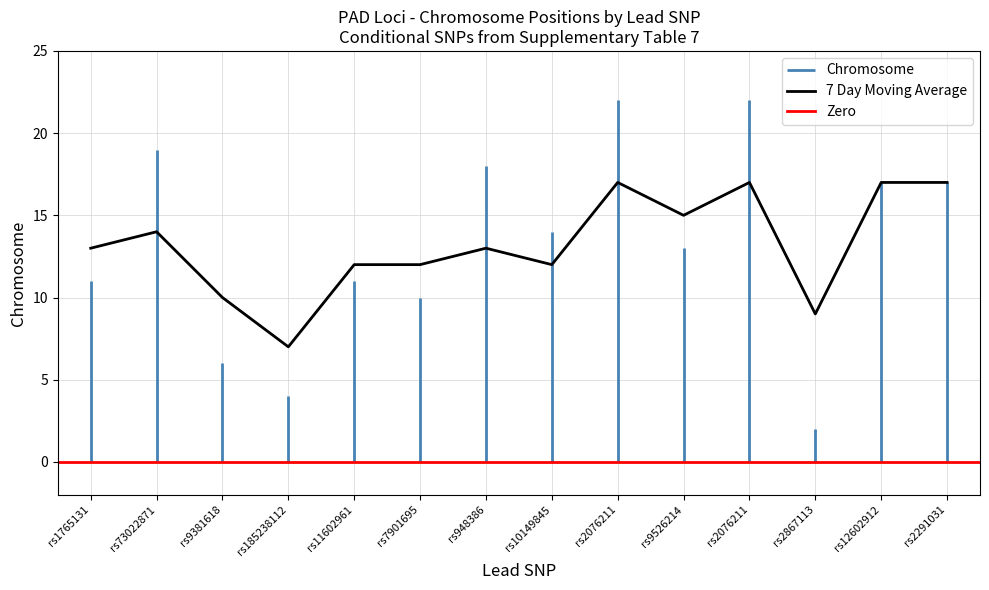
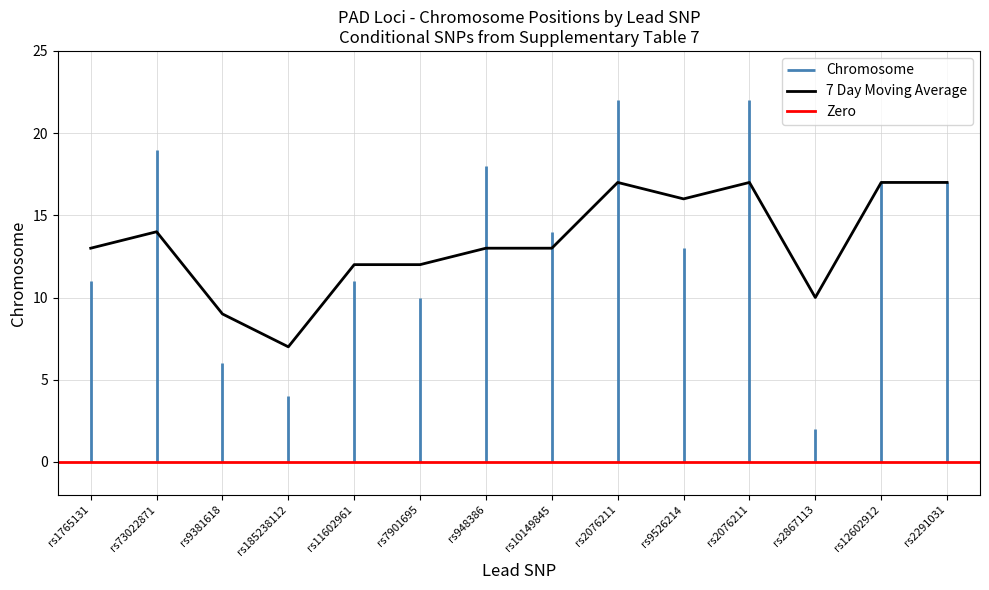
  {
    "rs1765131": 13,
    "rs73022871": 14,
-   "rs9381618": 10,
+   "rs9381618": 9,
    "rs185238112": 7,
    "rs11602961": 12,
    "rs7901695": 12,
    "rs948386": 13,
-   "rs10149845": 12,
-   "rs9526214": 15,
-   "rs2867113": 9,
+   "rs10149845": 13,
+   "rs9526214": 16,
+   "rs2867113": 10,
    "rs12602912": 17,
    "rs2291031": 17
  }
